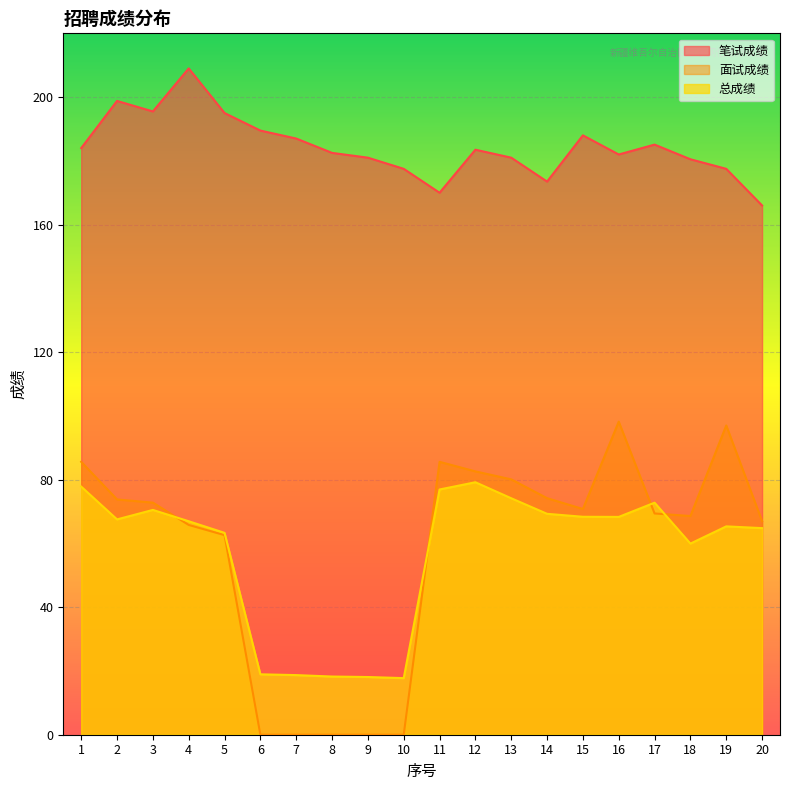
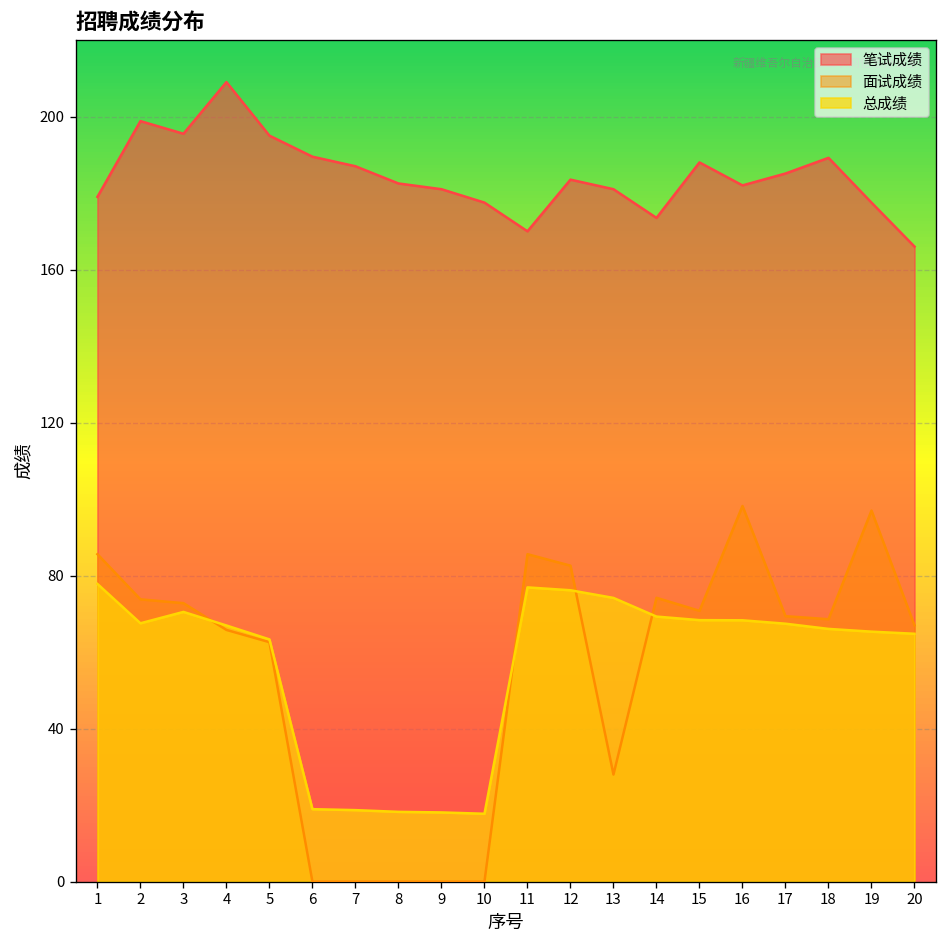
  {
    "笔试成绩": {
-     "1": 184,
+     "1": 179,
      "2": 199,
      "3": 196,
      "4": 209,
      "5": 195,
      "6": 190,
      "7": 187,
      "8": 183,
      "9": 181,
      "10": 178,
      "11": 170,
      "12": 184,
      "13": 181,
      "14": 174,
      "15": 188,
      "16": 182,
      "17": 185,
-     "18": 181,
+     "18": 189,
      "19": 178,
      "20": 166
    },
    "面试成绩": {
      "1": 86,
      "2": 74,
      "3": 73,
      "4": 66,
      "6": 0,
      "7": 0,
      "8": 0,
      "9": 0,
      "10": 0,
      "11": 86,
      "12": 83,
-     "13": 80,
+     "13": 28,
      "14": 74,
      "15": 71,
      "16": 98,
      "17": 69,
      "18": 69,
      "19": 97,
      "20": 67
    },
    "总成绩": {
      "1": 78,
      "2": 68,
      "3": 71,
      "4": 67,
      "6": 19,
      "7": 19,
      "8": 18,
      "9": 18,
      "10": 18,
      "11": 77,
-     "12": 79,
+     "12": 76,
      "13": 74,
      "14": 69,
      "15": 68,
      "16": 68,
-     "17": 73,
-     "18": 60,
+     "17": 67,
+     "18": 66,
      "19": 65,
      "20": 65
    }
  }
